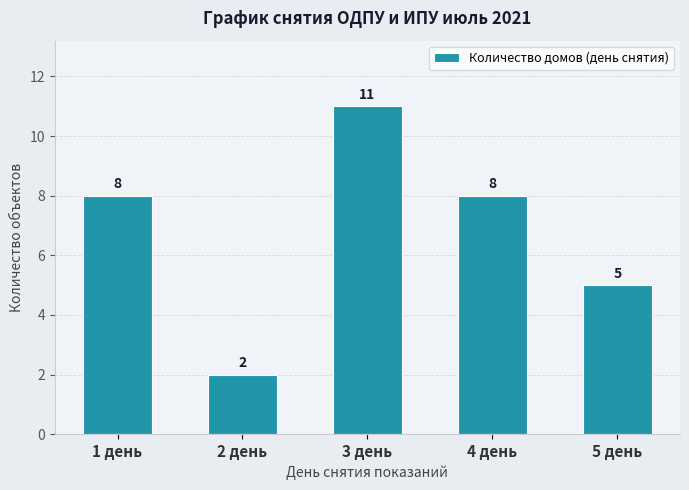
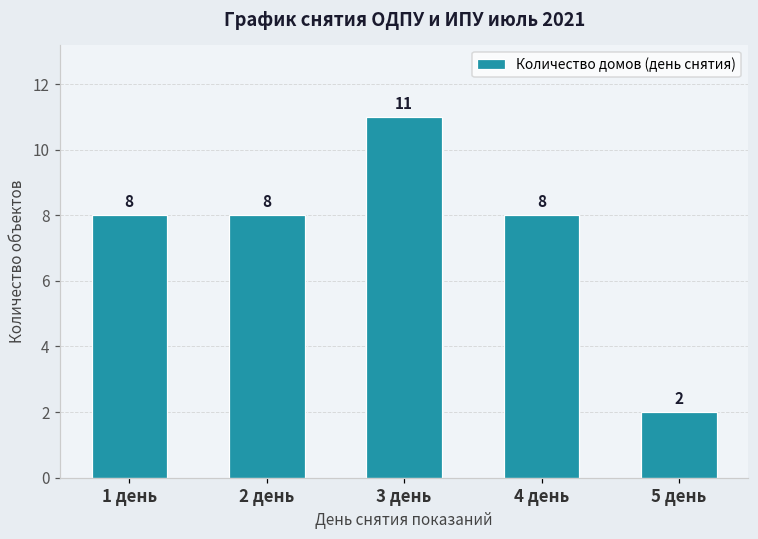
  {
    "1 день": 8,
-   "2 день": 2,
+   "2 день": 8,
    "3 день": 11,
    "4 день": 8,
-   "5 день": 5
+   "5 день": 2
  }
